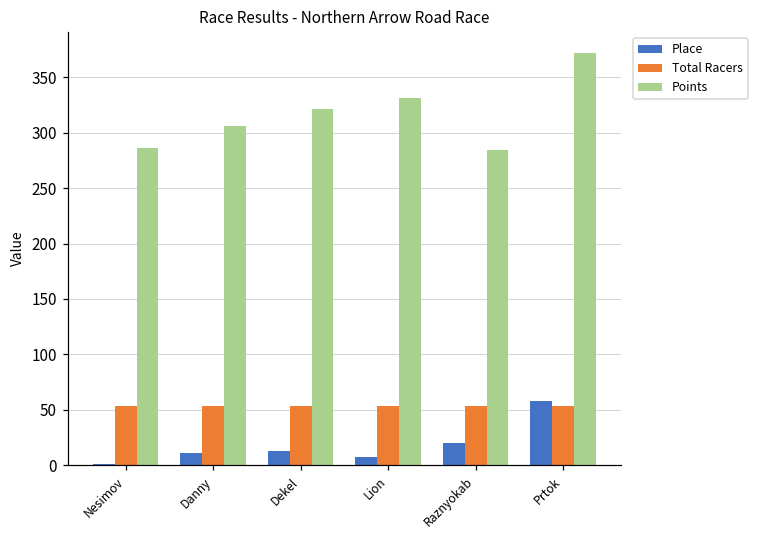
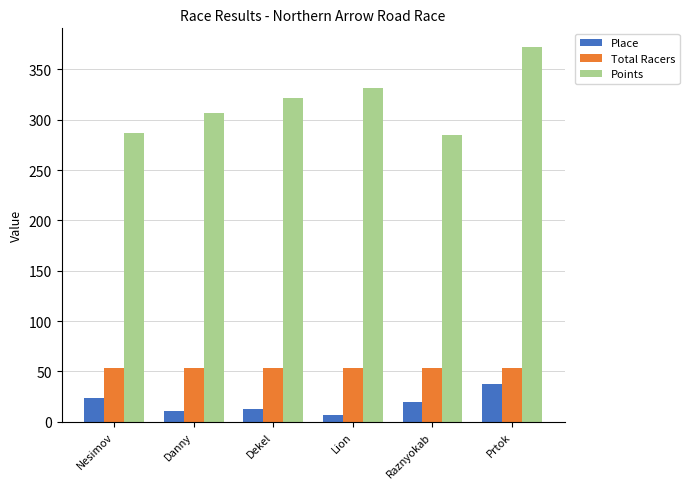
  {
    "Place": {
-     "Nesimov": 1,
+     "Nesimov": 24,
      "Danny": 11,
      "Dekel": 13,
      "Lion": 7,
      "Raznyokab": 20,
-     "Prtok": 58
+     "Prtok": 38
    },
    "Total Racers": {
      "Nesimov": 53,
      "Danny": 53,
      "Dekel": 53,
      "Lion": 53,
      "Raznyokab": 53,
      "Prtok": 53
    },
    "Points": {
      "Nesimov": 287,
      "Danny": 306,
      "Dekel": 322,
      "Lion": 332,
      "Raznyokab": 285,
      "Prtok": 372
    }
  }
